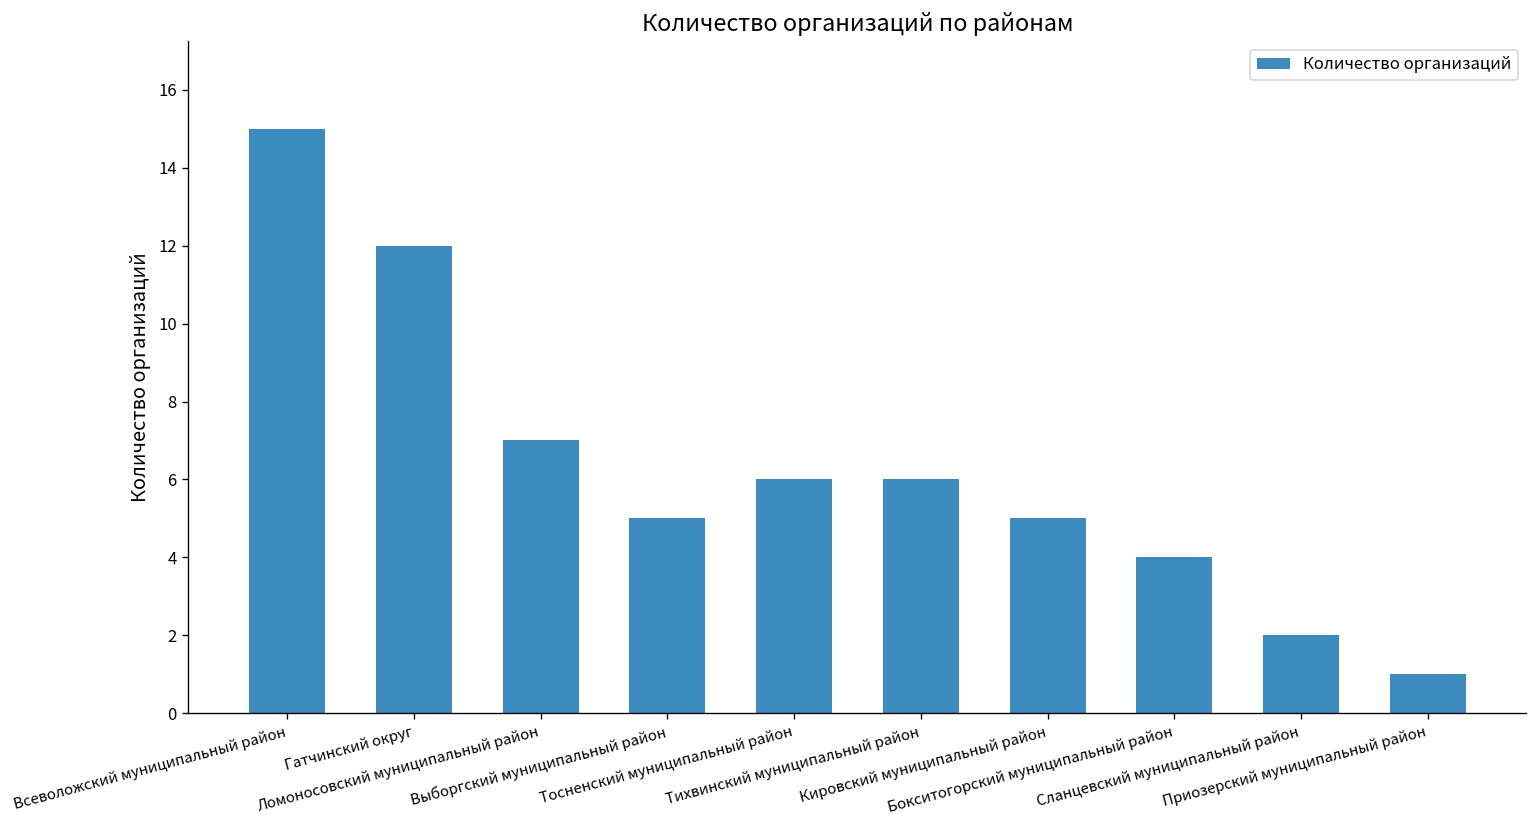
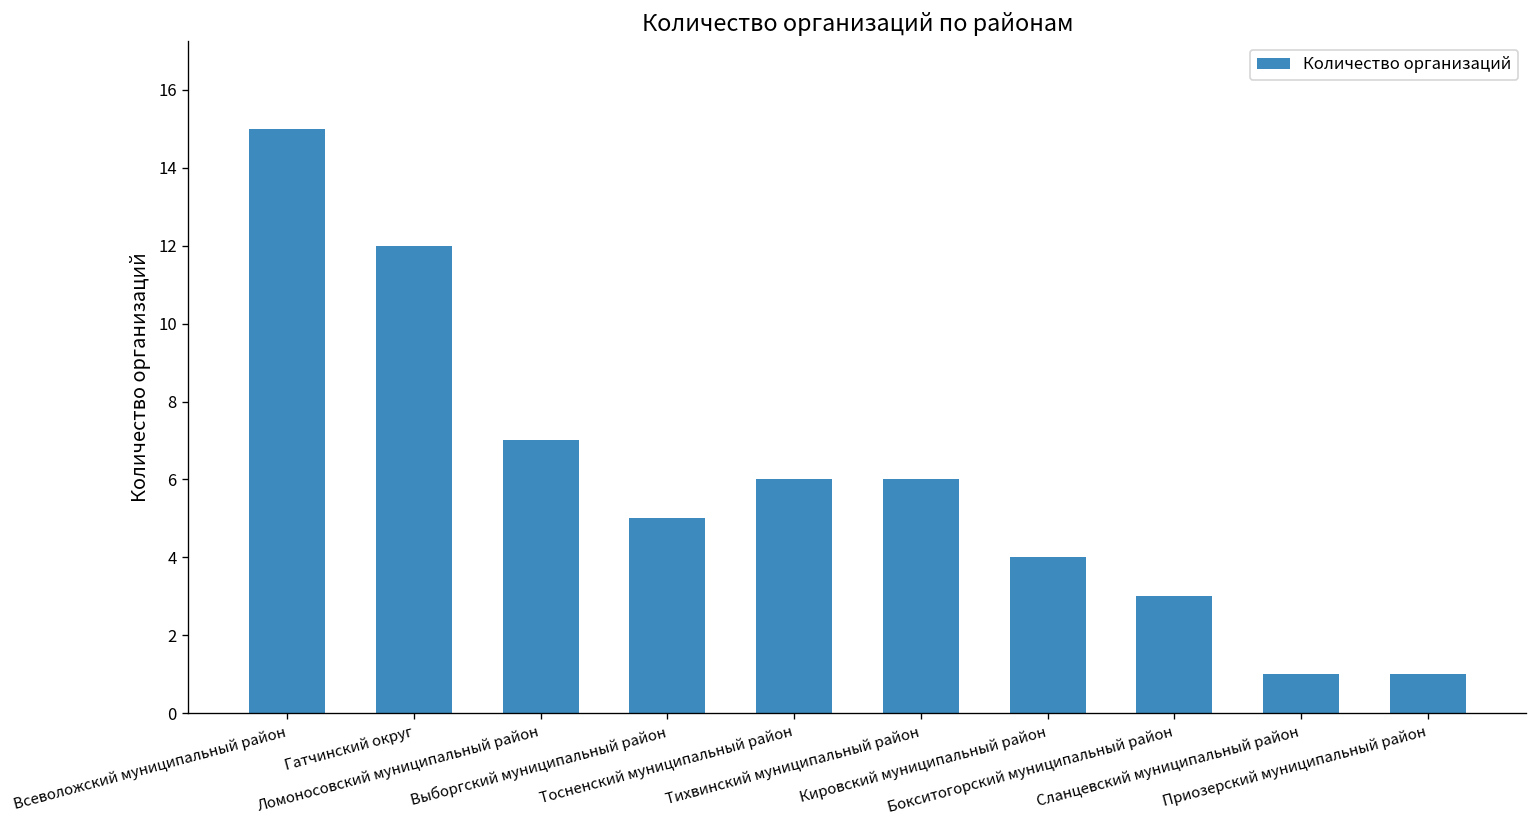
  {
    "Всеволожский муниципальный район": 15,
    "Гатчинский округ": 12,
    "Ломоносовский муниципальный район": 7,
    "Выборгский муниципальный район": 5,
    "Тосненский муниципальный район": 6,
    "Тихвинский муниципальный район": 6,
-   "Кировский муниципальный район": 5,
-   "Бокситогорский муниципальный район": 4,
-   "Сланцевский муниципальный район": 2,
+   "Кировский муниципальный район": 4,
+   "Бокситогорский муниципальный район": 3,
+   "Сланцевский муниципальный район": 1,
    "Приозерский муниципальный район": 1
  }
